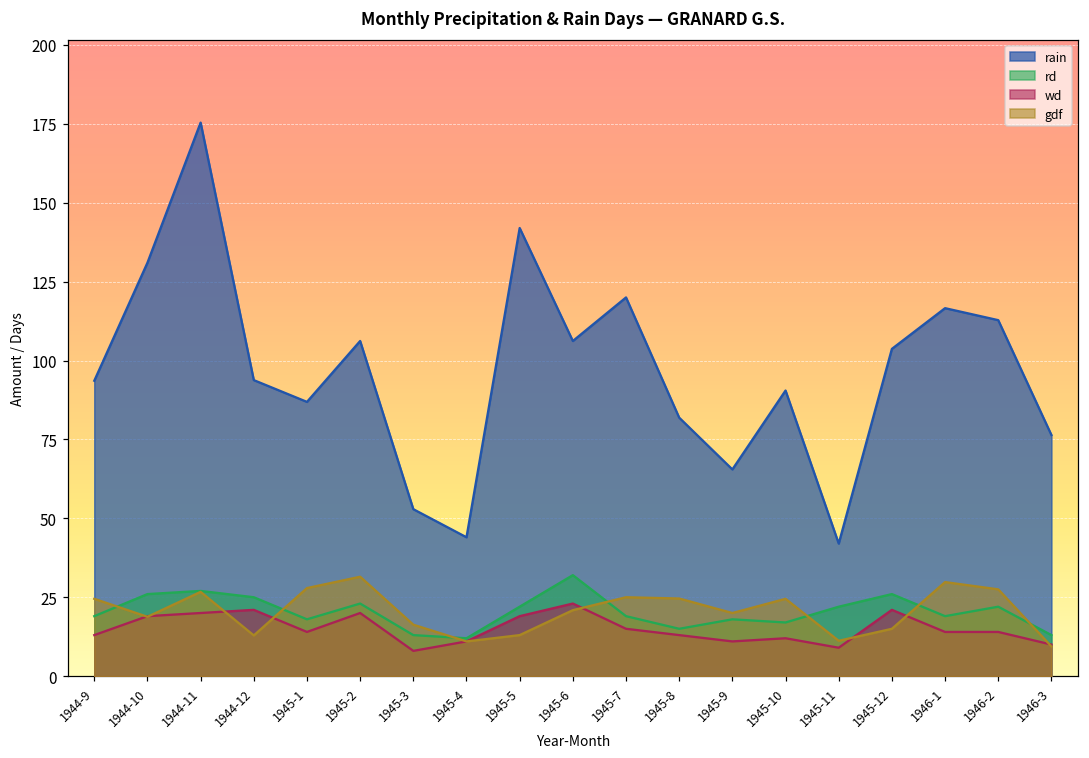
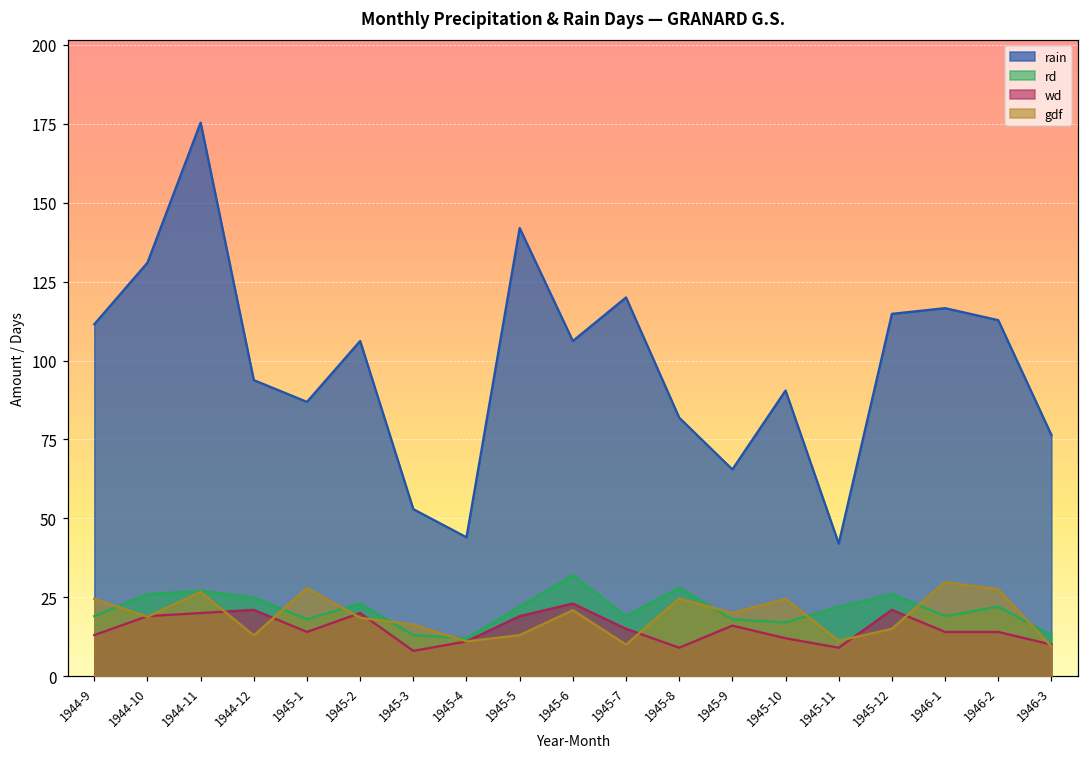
  {
    "rain": {
-     "1944-9": 94,
+     "1944-9": 112,
      "1944-10": 131,
      "1944-11": 175,
      "1944-12": 94,
      "1945-1": 87,
      "1945-2": 106,
      "1945-3": 53,
      "1945-4": 44,
      "1945-5": 142,
      "1945-6": 106,
      "1945-7": 120,
      "1945-8": 82,
      "1945-9": 66,
      "1945-10": 91,
      "1945-11": 42,
-     "1945-12": 104,
+     "1945-12": 115,
      "1946-1": 117,
      "1946-2": 113,
      "1946-3": 76
    },
    "rd": {
      "1944-9": 19,
      "1944-10": 26,
      "1944-12": 25,
      "1945-1": 18,
      "1945-2": 23,
      "1945-3": 13,
      "1945-4": 12,
      "1945-5": 22,
      "1945-6": 32,
      "1945-7": 19,
-     "1945-8": 15,
+     "1945-8": 28,
      "1945-9": 18,
      "1945-10": 17,
      "1945-11": 22,
      "1945-12": 26,
      "1946-1": 19,
      "1946-2": 22,
      "1946-3": 13
    },
    "wd": {
      "1944-9": 13,
      "1944-11": 20,
      "1944-12": 21,
      "1945-1": 14,
      "1945-2": 20,
      "1945-3": 8,
      "1945-5": 19,
      "1945-6": 23,
      "1945-7": 15,
-     "1945-8": 13,
-     "1945-9": 11,
+     "1945-8": 9,
+     "1945-9": 16,
      "1945-10": 12,
      "1945-11": 9,
      "1945-12": 21,
      "1946-1": 14,
      "1946-2": 14
    },
    "gdf": {
      "1944-9": 25,
      "1944-12": 13,
      "1945-1": 28,
-     "1945-2": 32,
+     "1945-2": 19,
      "1945-3": 16,
      "1945-5": 13,
      "1945-6": 21,
-     "1945-7": 25,
+     "1945-7": 10,
      "1945-8": 25,
      "1945-9": 20,
      "1945-10": 25,
      "1945-11": 11,
      "1945-12": 15,
      "1946-1": 30,
      "1946-2": 28
    }
  }
